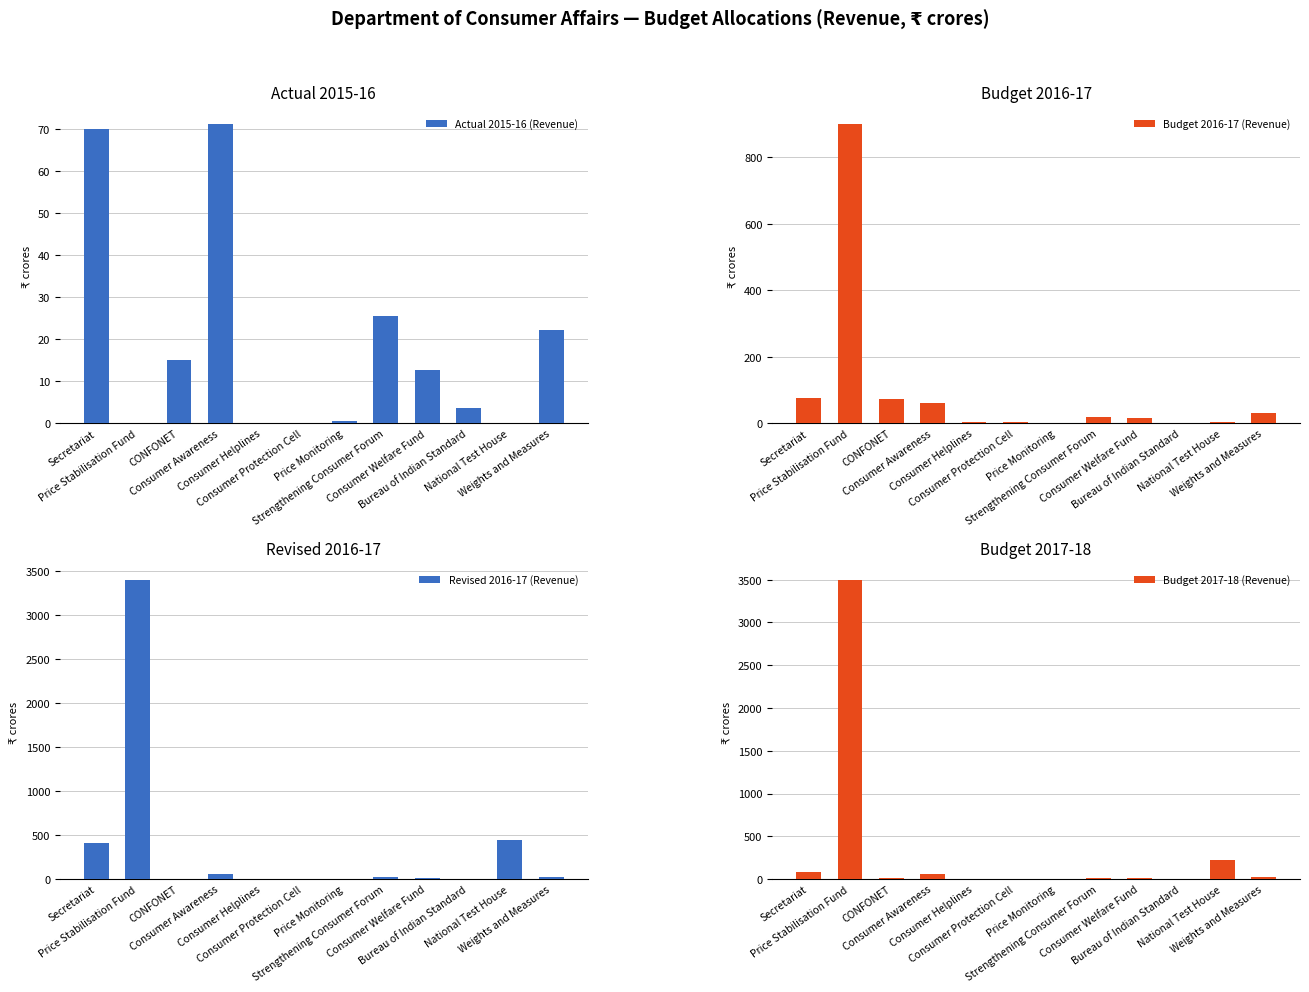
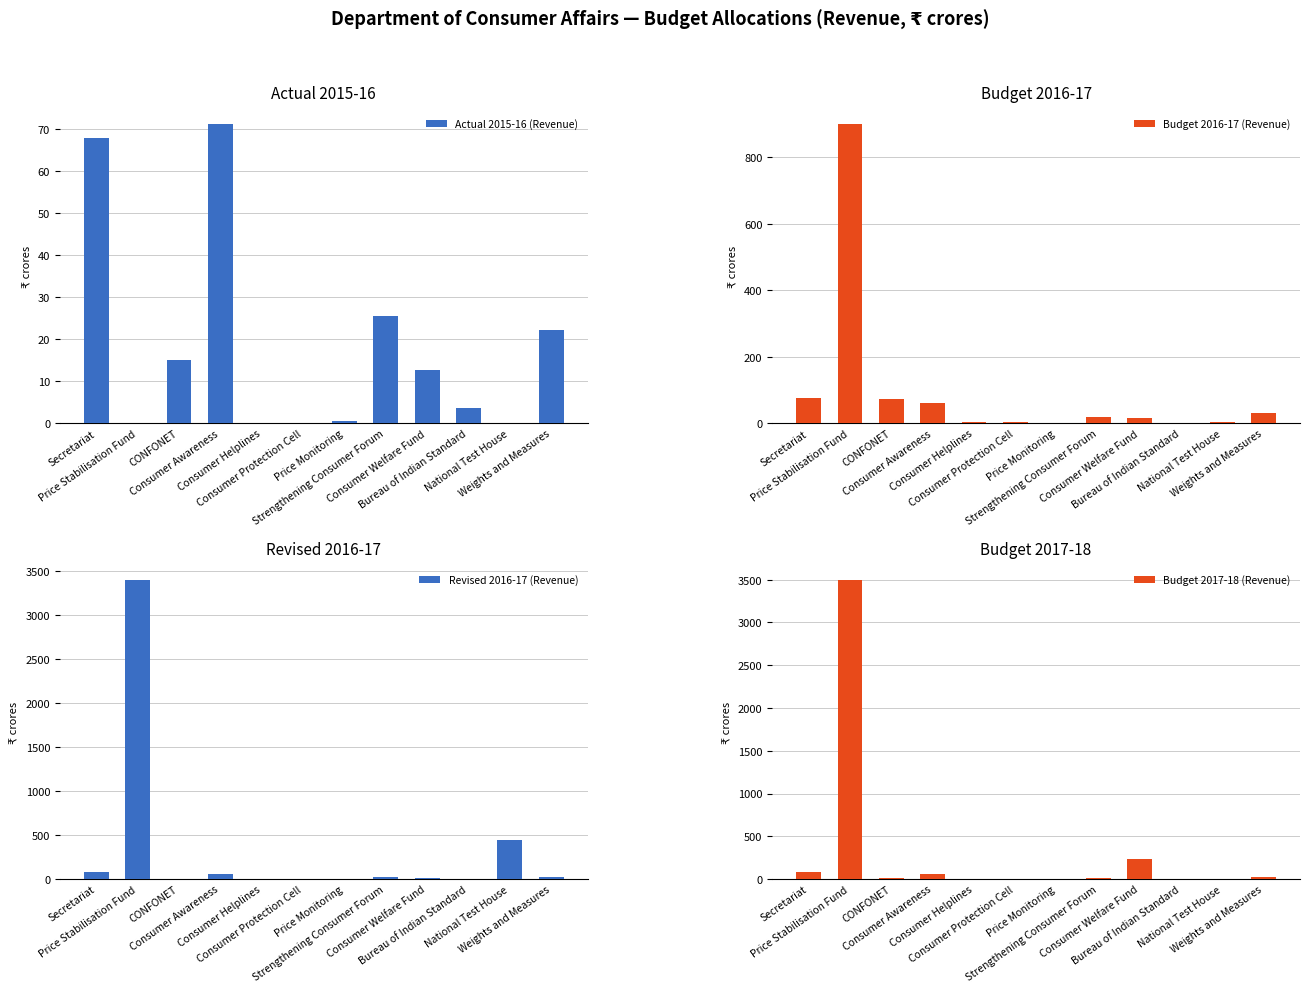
  {
    "Actual 2015-16": {
-     "Secretariat": 70,
+     "Secretariat": 68,
      "Price Stabilisation Fund": 0,
      "CONFONET": 15,
      "Consumer Awareness": 71,
      "Consumer Helplines": 0,
      "Consumer Protection Cell": 0,
      "Strengthening Consumer Forum": 26,
      "Consumer Welfare Fund": 13,
      "Bureau of Indian Standard": 4,
      "National Test House": 0,
      "Weights and Measures": 22
    },
    "Budget 2016-17": {
      "Secretariat": 80,
      "Price Stabilisation Fund": 900,
      "CONFONET": 70,
      "Consumer Awareness": 60,
      "Strengthening Consumer Forum": 20,
      "Consumer Welfare Fund": 20,
      "Weights and Measures": 30
    },
    "Revised 2016-17": {
-     "Secretariat": 400,
+     "Secretariat": 100,
      "Price Stabilisation Fund": 3400,
      "Consumer Awareness": 100,
      "Consumer Helplines": 0,
      "National Test House": 400
    },
    "Budget 2017-18": {
      "Secretariat": 100,
      "Price Stabilisation Fund": 3500,
      "Consumer Awareness": 100,
-     "Consumer Welfare Fund": 0,
-     "National Test House": 200
+     "Consumer Welfare Fund": 200,
+     "National Test House": 0
    }
  }
